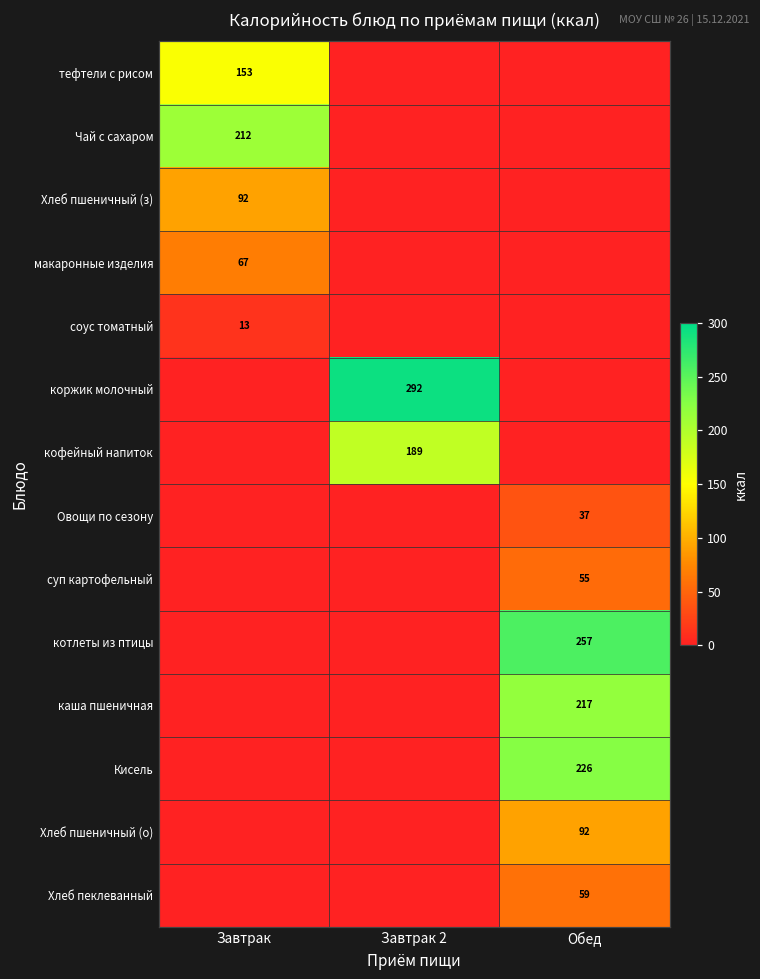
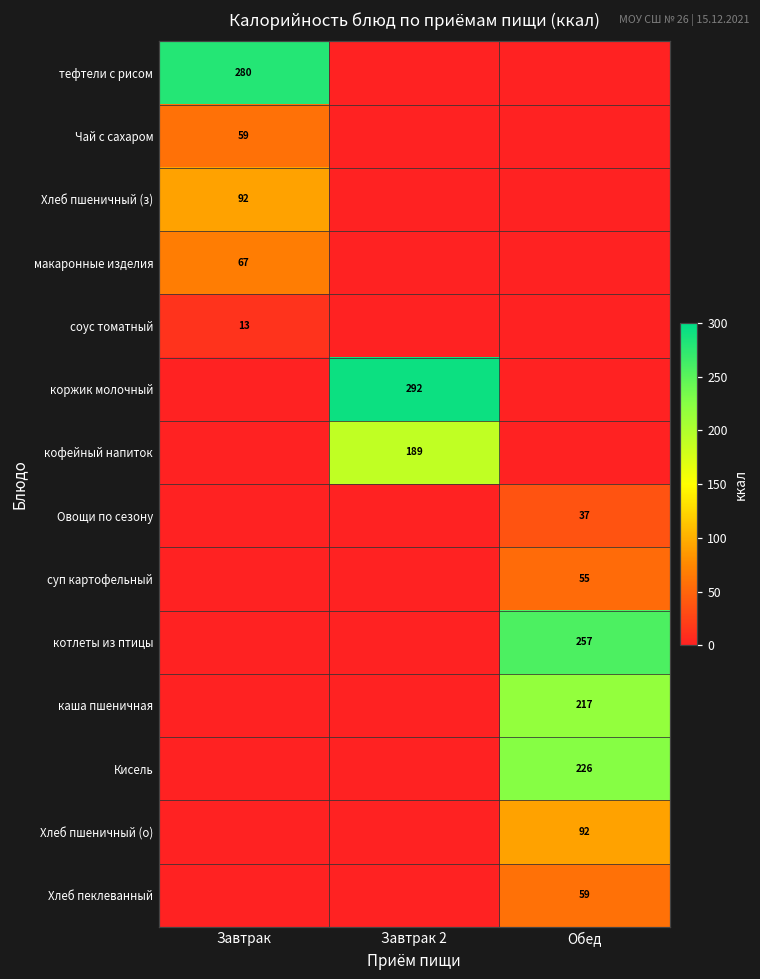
  {
    "тефтели с рисом": {
-     "Завтрак": 153
+     "Завтрак": 280
    },
    "Чай с сахаром": {
-     "Завтрак": 212
+     "Завтрак": 59
    },
    "Хлеб пшеничный (з)": {
      "Завтрак": 92
    },
    "макаронные изделия": {
      "Завтрак": 67
    },
    "соус томатный": {
      "Завтрак": 13
    },
    "коржик молочный": {
      "Завтрак 2": 292
    },
    "кофейный напиток": {
      "Завтрак 2": 189
    },
    "Овощи по сезону": {
      "Обед": 37
    },
    "суп картофельный": {
      "Обед": 55
    },
    "котлеты из птицы": {
      "Обед": 257
    },
    "каша пшеничная": {
      "Обед": 217
    },
    "Кисель": {
      "Обед": 226
    },
    "Хлеб пшеничный (о)": {
      "Обед": 92
    },
    "Хлеб пеклеванный": {
      "Обед": 59
    }
  }
